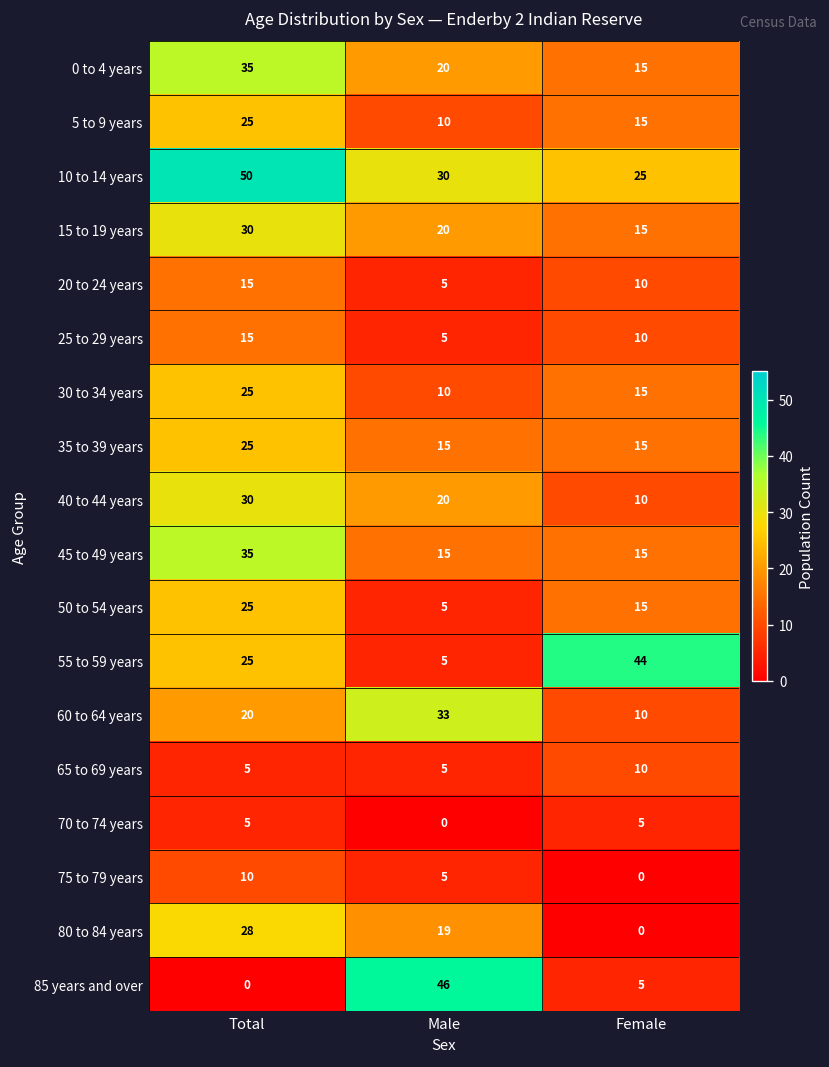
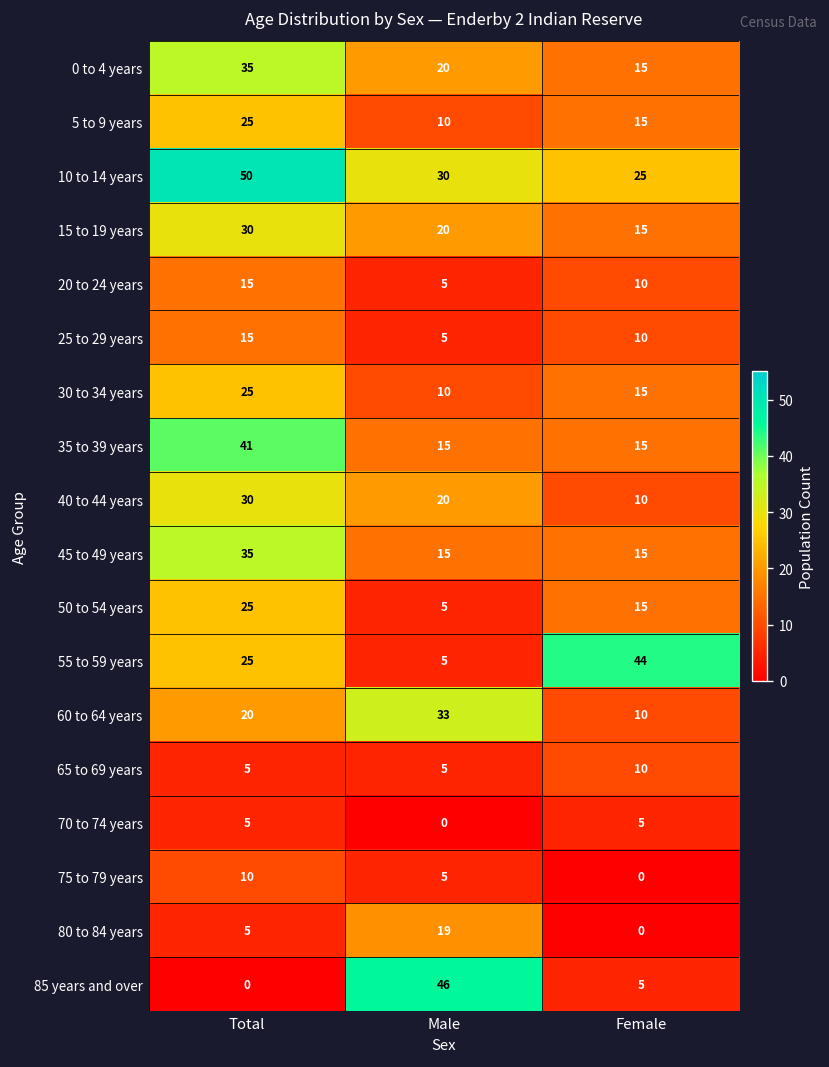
  {
    "0 to 4 years": {
      "Total": 35,
      "Male": 20,
      "Female": 15
    },
    "5 to 9 years": {
      "Total": 25,
      "Male": 10,
      "Female": 15
    },
    "10 to 14 years": {
      "Total": 50,
      "Male": 30,
      "Female": 25
    },
    "15 to 19 years": {
      "Total": 30,
      "Male": 20,
      "Female": 15
    },
    "20 to 24 years": {
      "Total": 15,
      "Male": 5,
      "Female": 10
    },
    "25 to 29 years": {
      "Total": 15,
      "Male": 5,
      "Female": 10
    },
    "30 to 34 years": {
      "Total": 25,
      "Male": 10,
      "Female": 15
    },
    "35 to 39 years": {
-     "Total": 25,
+     "Total": 41,
      "Male": 15,
      "Female": 15
    },
    "40 to 44 years": {
      "Total": 30,
      "Male": 20,
      "Female": 10
    },
    "45 to 49 years": {
      "Total": 35,
      "Male": 15,
      "Female": 15
    },
    "50 to 54 years": {
      "Total": 25,
      "Male": 5,
      "Female": 15
    },
    "55 to 59 years": {
      "Total": 25,
      "Male": 5,
      "Female": 44
    },
    "60 to 64 years": {
      "Total": 20,
      "Male": 33,
      "Female": 10
    },
    "65 to 69 years": {
      "Total": 5,
      "Male": 5,
      "Female": 10
    },
    "70 to 74 years": {
      "Total": 5,
      "Male": 0,
      "Female": 5
    },
    "75 to 79 years": {
      "Total": 10,
      "Male": 5,
      "Female": 0
    },
    "80 to 84 years": {
-     "Total": 28,
+     "Total": 5,
      "Male": 19,
      "Female": 0
    },
    "85 years and over": {
      "Total": 0,
      "Male": 46,
      "Female": 5
    }
  }
